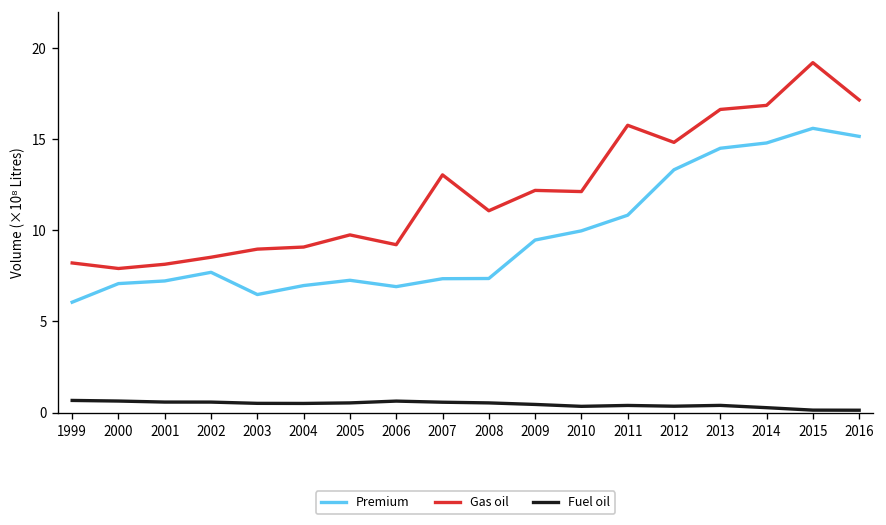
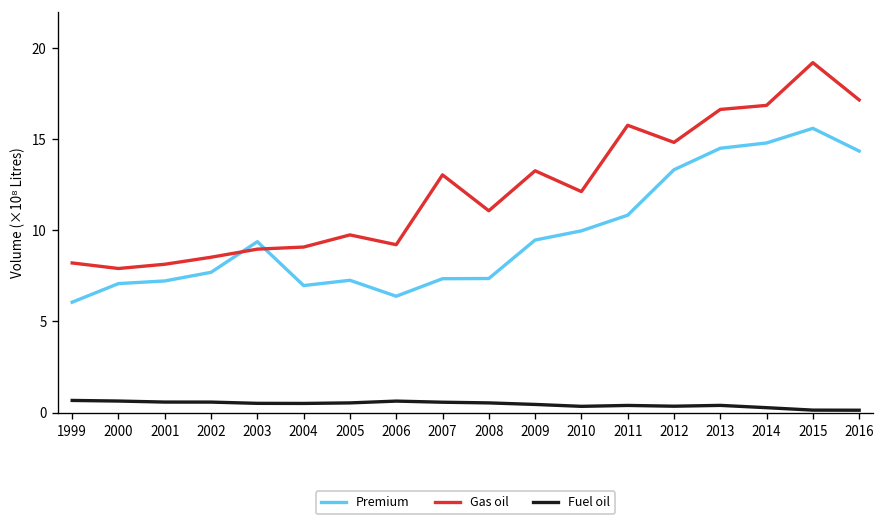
  {
    "Premium": {
      "1999": 6.1,
      "2000": 7.1,
      "2001": 7.2,
      "2002": 7.7,
-     "2003": 6.5,
+     "2003": 9.4,
      "2004": 7.0,
      "2005": 7.3,
-     "2006": 6.9,
+     "2006": 6.4,
      "2007": 7.3,
      "2008": 7.4,
      "2009": 9.5,
      "2010": 10.0,
      "2011": 10.8,
      "2012": 13.3,
      "2013": 14.5,
      "2014": 14.8,
      "2015": 15.6,
-     "2016": 15.2
+     "2016": 14.4
    },
    "Gas oil": {
      "1999": 8.2,
      "2000": 7.9,
      "2001": 8.1,
      "2002": 8.5,
      "2003": 9.0,
      "2004": 9.1,
      "2005": 9.8,
      "2006": 9.2,
      "2007": 13.0,
      "2008": 11.1,
-     "2009": 12.2,
+     "2009": 13.3,
      "2010": 12.1,
      "2011": 15.8,
      "2012": 14.8,
      "2013": 16.6,
      "2014": 16.9,
      "2015": 19.2,
      "2016": 17.2
    },
    "Fuel oil": {
      "1999": 0.7,
      "2000": 0.6,
      "2001": 0.6,
      "2002": 0.6,
      "2003": 0.5,
      "2004": 0.5,
      "2005": 0.5,
      "2006": 0.6,
      "2007": 0.6,
      "2008": 0.5,
      "2009": 0.4,
      "2010": 0.3,
      "2011": 0.4,
      "2012": 0.4,
      "2013": 0.4,
      "2014": 0.3,
      "2015": 0.1,
      "2016": 0.1
    }
  }
